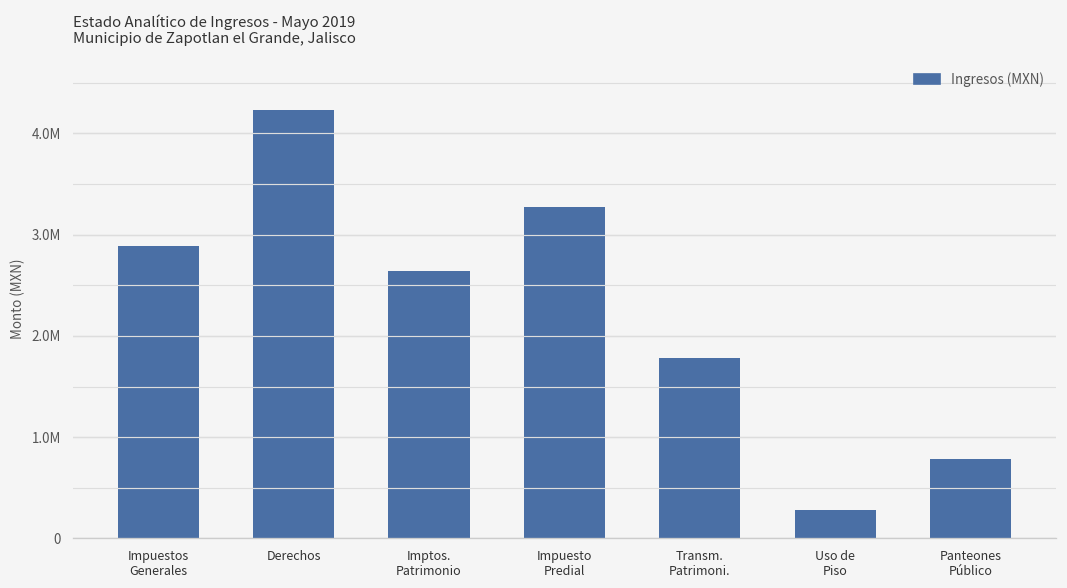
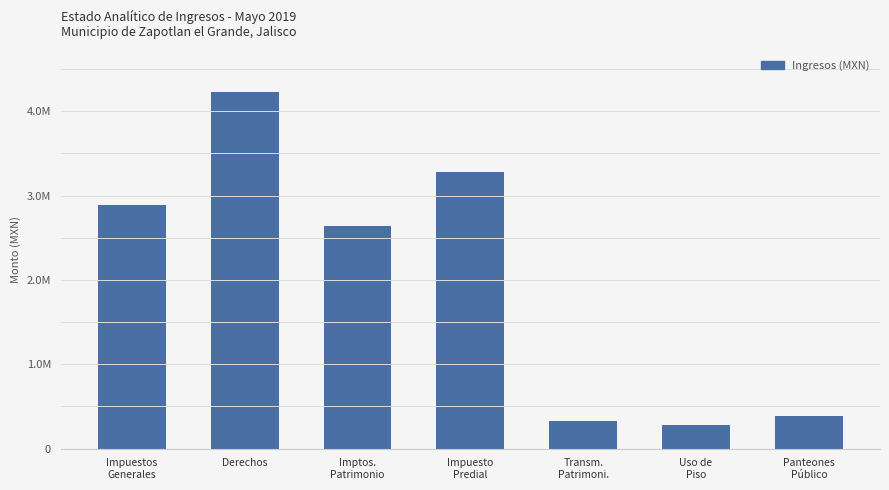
  {
    "Impuestos Generales": 2900000,
    "Derechos": 4200000,
    "Imptos. Patrimonio": 2600000,
    "Impuesto Predial": 3300000,
-   "Transm. Patrimoni.": 1800000,
+   "Transm. Patrimoni.": 300000,
    "Uso de Piso": 300000,
-   "Panteones Público": 800000
+   "Panteones Público": 400000
  }
